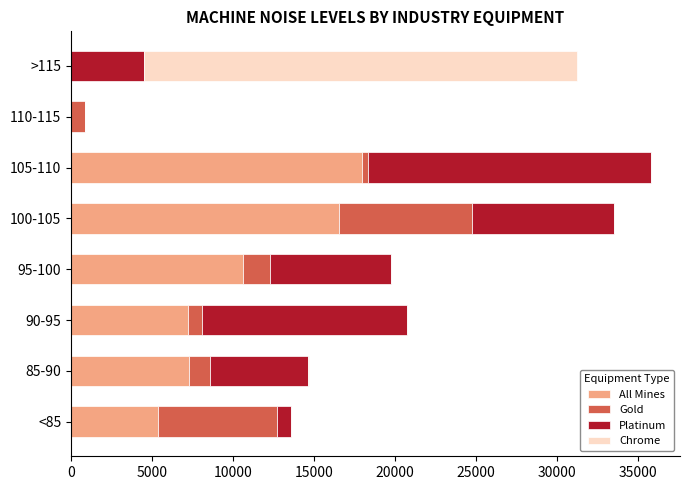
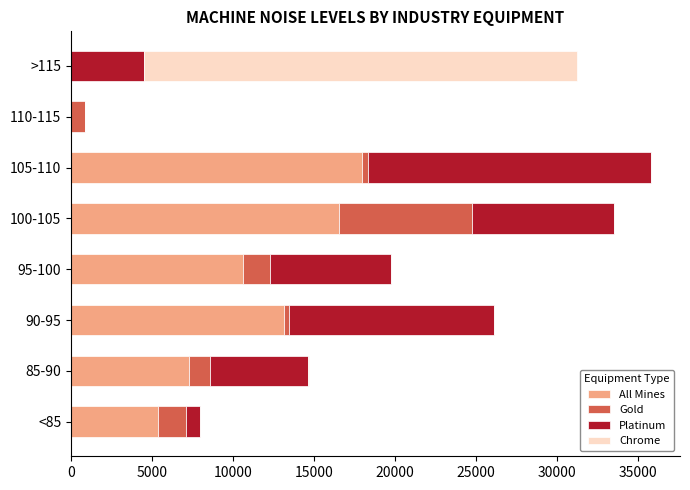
  {
    "All Mines": {
      ">115": 0,
      "105-110": 18000,
      "100-105": 16500,
      "95-100": 10600,
-     "90-95": 7200,
+     "90-95": 13200,
      "85-90": 7300,
      "<85": 5400
    },
    "Gold": {
      ">115": 0,
      "110-115": 900,
      "105-110": 400,
      "100-105": 8200,
      "95-100": 1700,
-     "90-95": 900,
+     "90-95": 300,
      "85-90": 1300,
-     "<85": 7300
+     "<85": 1700
    },
    "Platinum": {
      ">115": 4500,
      "105-110": 17400,
      "100-105": 8800,
      "95-100": 7500,
      "90-95": 12600,
      "85-90": 6100,
      "<85": 800
    },
    "Chrome": {
      ">115": 26700
    }
  }
